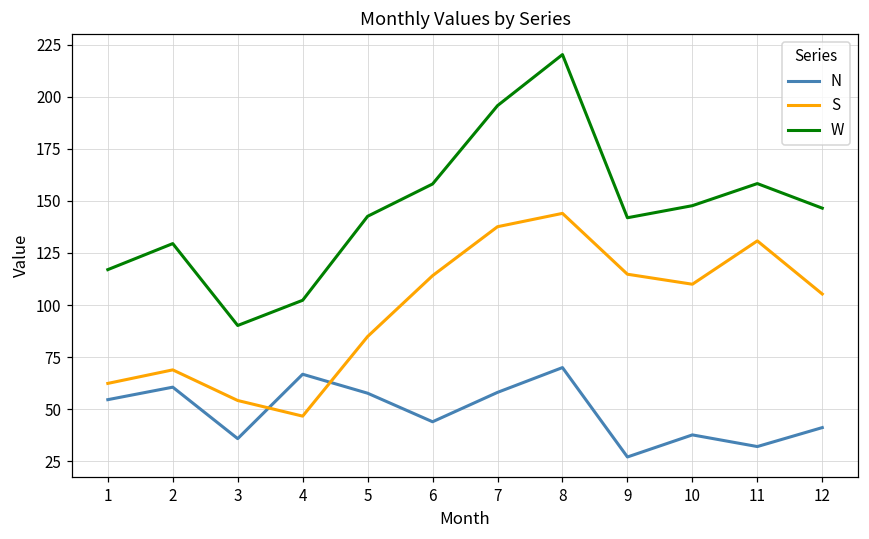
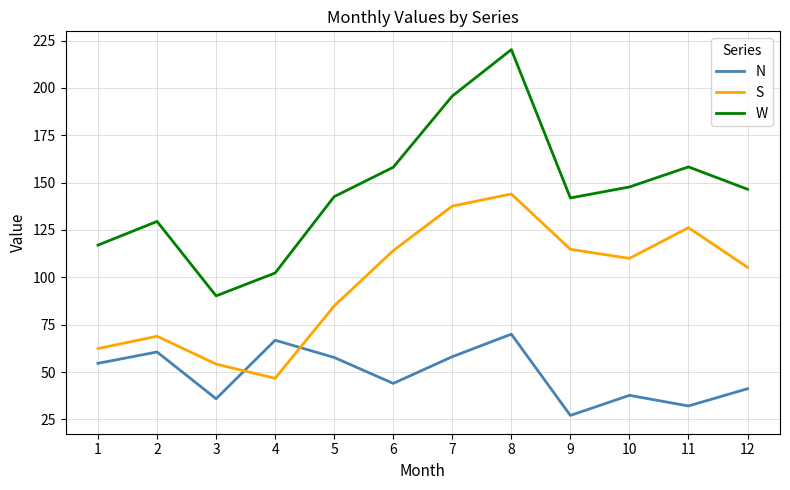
  {
    "N": {
      "1": 55,
      "2": 61,
      "3": 36,
      "4": 67,
      "5": 58,
      "6": 44,
      "7": 58,
      "8": 70,
      "9": 27,
      "10": 38,
      "11": 32,
      "12": 41
    },
    "S": {
      "1": 62,
      "2": 69,
      "3": 54,
      "4": 47,
      "5": 85,
      "6": 114,
      "7": 138,
      "8": 144,
      "9": 115,
      "10": 110,
-     "11": 131,
+     "11": 126,
      "12": 105
    },
    "W": {
      "1": 117,
      "2": 130,
      "3": 90,
      "4": 102,
      "5": 143,
      "6": 158,
      "7": 196,
      "8": 220,
      "9": 142,
      "10": 148,
      "11": 158,
      "12": 147
    }
  }
